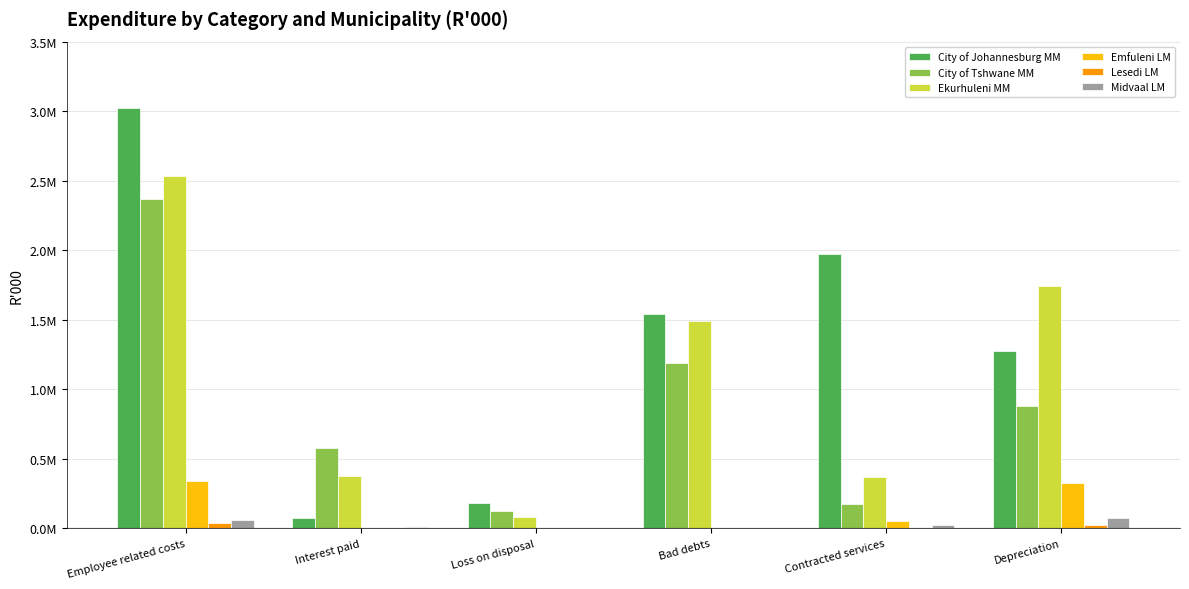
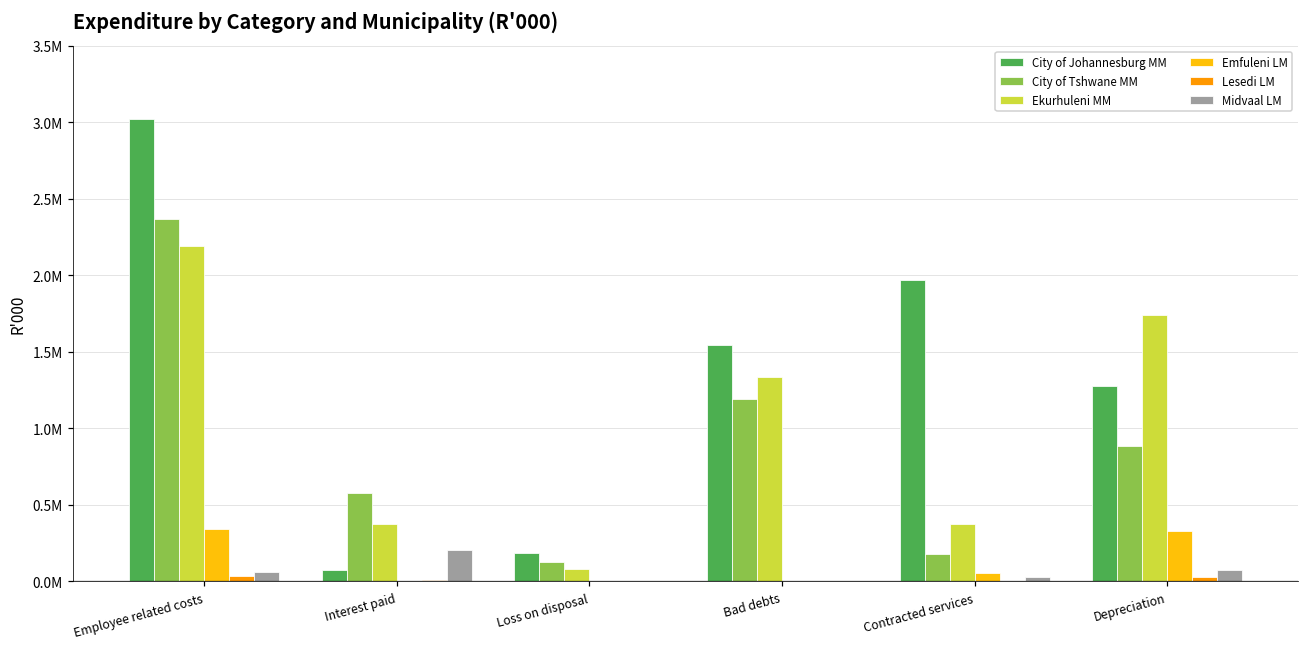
  {
    "City of Johannesburg MM": {
      "Employee related costs": 3020000,
      "Interest paid": 80000,
      "Loss on disposal": 180000,
      "Bad debts": 1540000,
      "Contracted services": 1970000,
      "Depreciation": 1280000
    },
    "City of Tshwane MM": {
      "Employee related costs": 2370000,
      "Interest paid": 580000,
      "Loss on disposal": 130000,
      "Bad debts": 1190000,
      "Contracted services": 180000,
      "Depreciation": 880000
    },
    "Ekurhuleni MM": {
-     "Employee related costs": 2530000,
+     "Employee related costs": 2190000,
      "Interest paid": 370000,
      "Loss on disposal": 80000,
-     "Bad debts": 1490000,
+     "Bad debts": 1330000,
      "Contracted services": 370000,
      "Depreciation": 1740000
    },
    "Midvaal LM": {
      "Employee related costs": 60000,
-     "Interest paid": 10000,
+     "Interest paid": 200000,
      "Loss on disposal": 0,
      "Contracted services": 30000,
      "Depreciation": 70000
    }
  }
